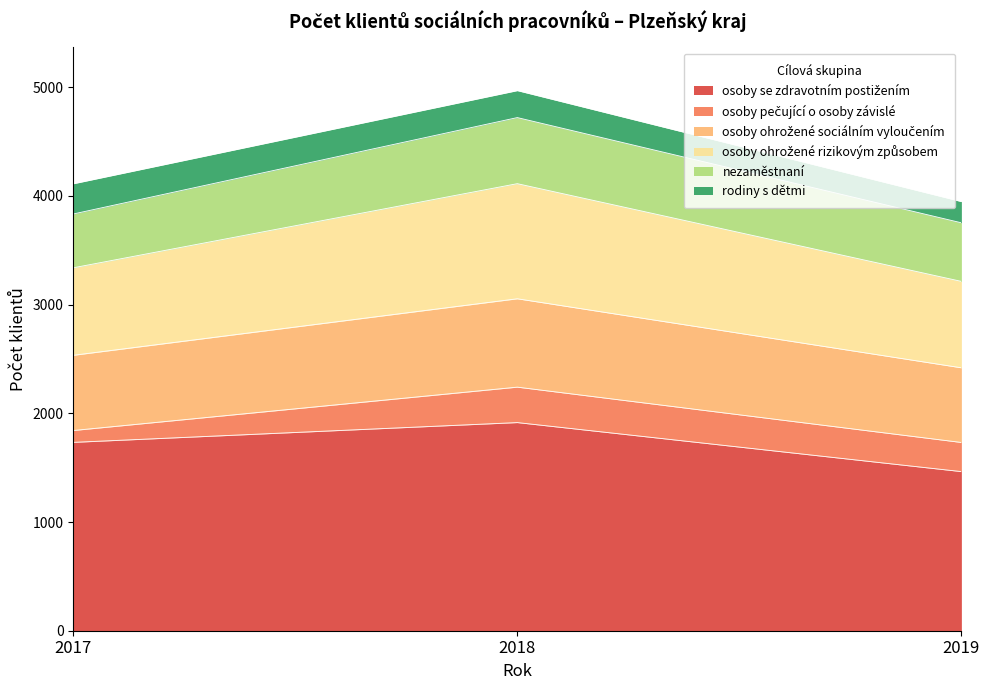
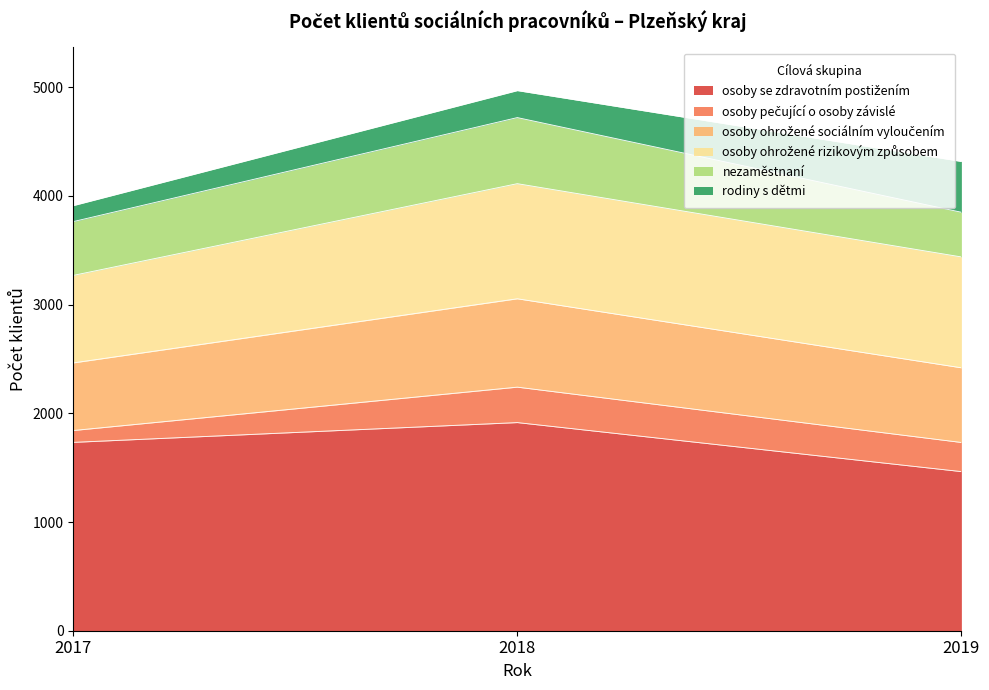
  {
    "osoby se zdravotním postižením": {
      "2017": 1730,
      "2018": 1920,
      "2019": 1460
    },
    "osoby pečující o osoby závislé": {
      "2017": 110,
      "2018": 330,
      "2019": 270
    },
    "osoby ohrožené sociálním vyloučením": {
-     "2017": 690,
+     "2017": 620,
      "2018": 810,
      "2019": 690
    },
    "osoby ohrožené rizikovým způsobem": {
      "2017": 810,
      "2018": 1060,
-     "2019": 800
+     "2019": 1020
    },
    "nezaměstnaní": {
      "2017": 500,
      "2018": 610,
-     "2019": 540
+     "2019": 410
    },
    "rodiny s dětmi": {
-     "2017": 280,
+     "2017": 150,
      "2018": 250,
-     "2019": 200
+     "2019": 470
    }
  }
